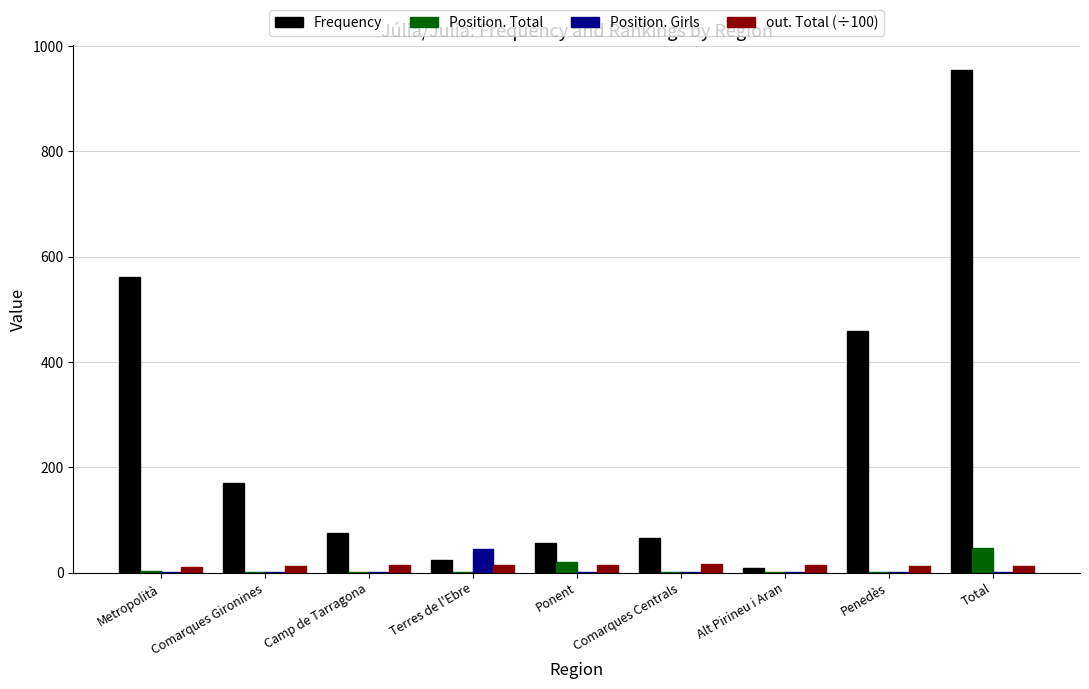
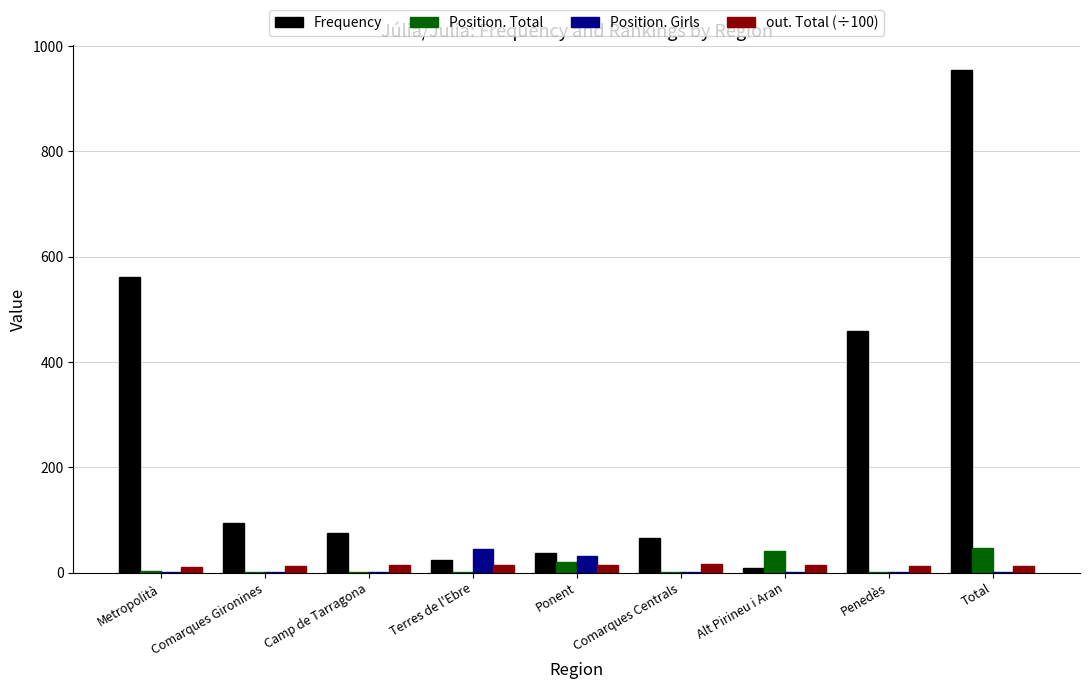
  {
    "Frequency": {
      "Metropolità": 560,
-     "Comarques Gironines": 170,
+     "Comarques Gironines": 90,
      "Camp de Tarragona": 80,
      "Terres de l'Ebre": 20,
-     "Ponent": 60,
+     "Ponent": 40,
      "Comarques Centrals": 70,
      "Alt Pirineu i Aran": 10,
      "Penedès": 460,
      "Total": 950
    },
    "Position. Total": {
      "Ponent": 20,
-     "Alt Pirineu i Aran": 0,
+     "Alt Pirineu i Aran": 40,
      "Total": 50
    },
    "Position. Girls": {
      "Terres de l'Ebre": 40,
-     "Ponent": 0
+     "Ponent": 30
    },
    "out. Total (÷100)": {
      "Metropolità": 10,
      "Comarques Gironines": 10,
      "Camp de Tarragona": 10,
      "Terres de l'Ebre": 10,
      "Ponent": 20,
      "Comarques Centrals": 20,
      "Alt Pirineu i Aran": 20,
      "Penedès": 10,
      "Total": 10
    }
  }
